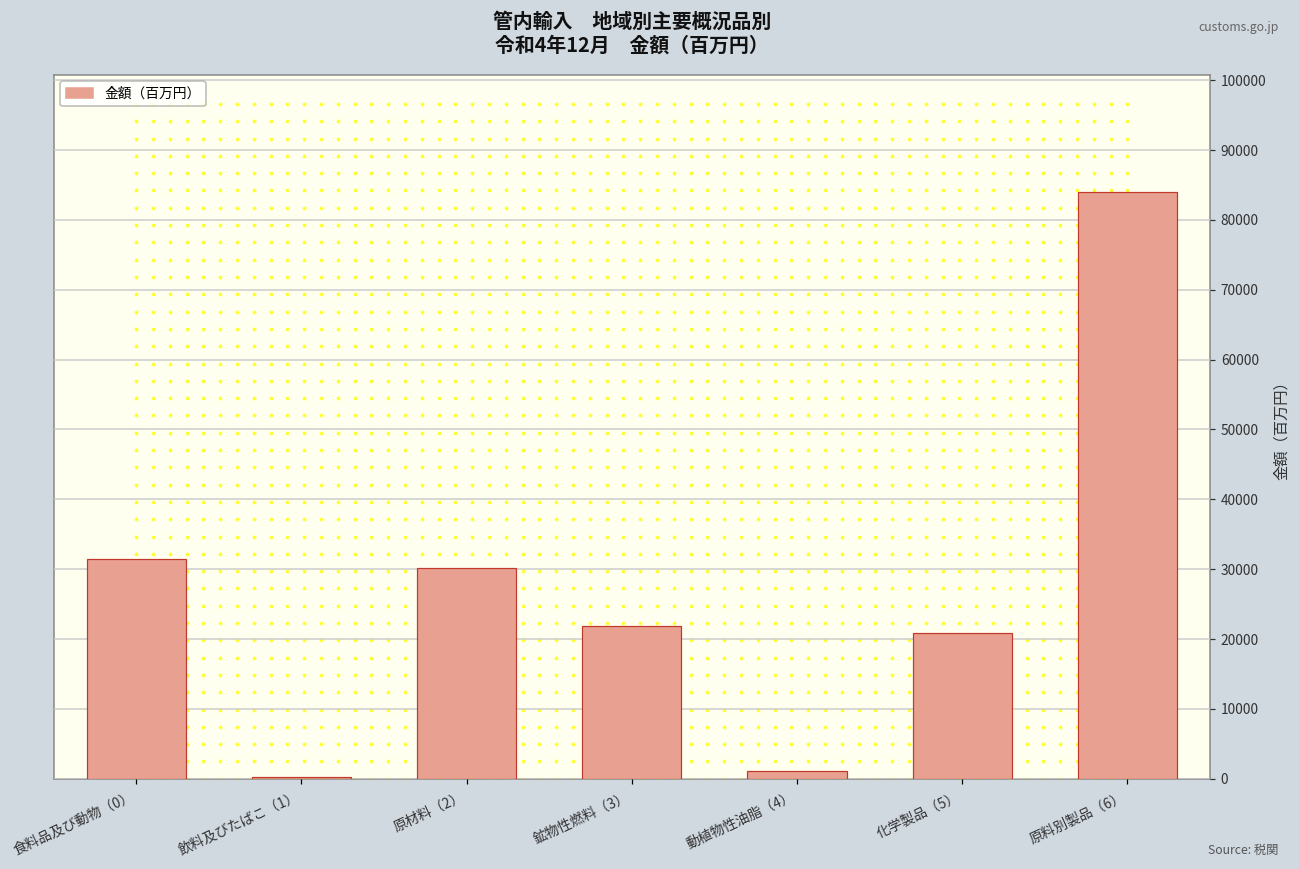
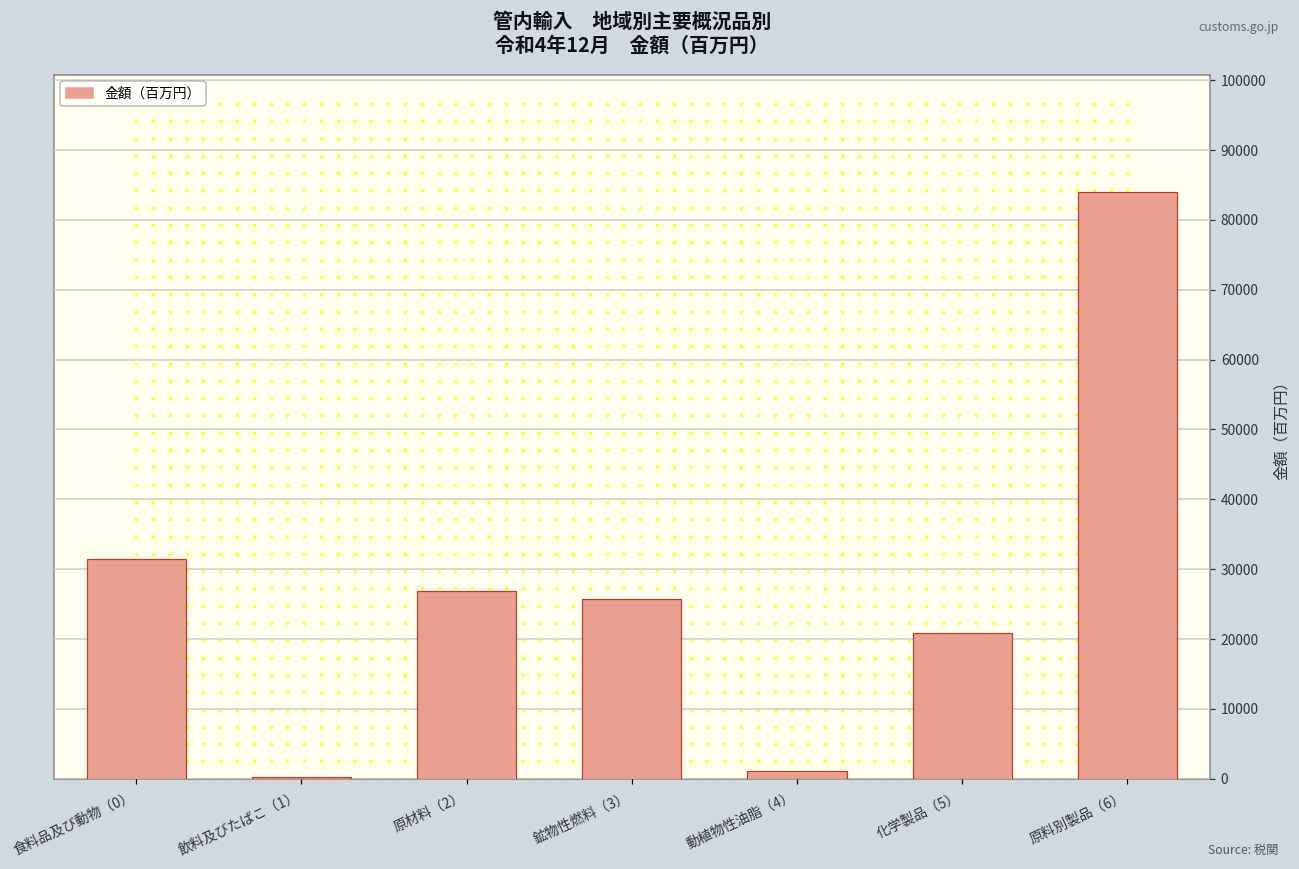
  {
    "金額（百万円）": {
      "食料品及び動物（0）": 32000,
-     "原材料（2）": 30000,
-     "鉱物性燃料（3）": 22000,
+     "原材料（2）": 27000,
+     "鉱物性燃料（3）": 26000,
      "動植物性油脂（4）": 1000,
      "化学製品（5）": 21000,
      "原料別製品（6）": 84000
    }
  }
